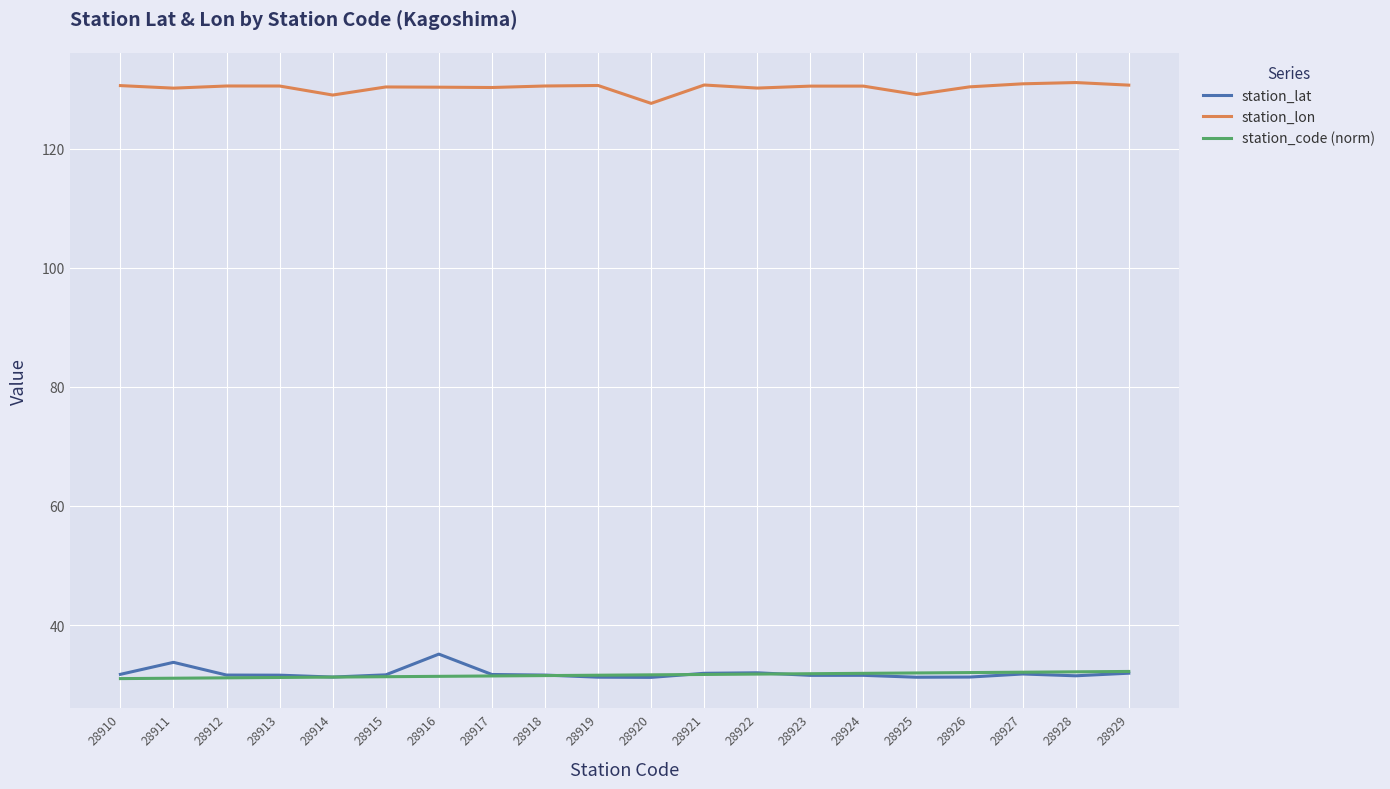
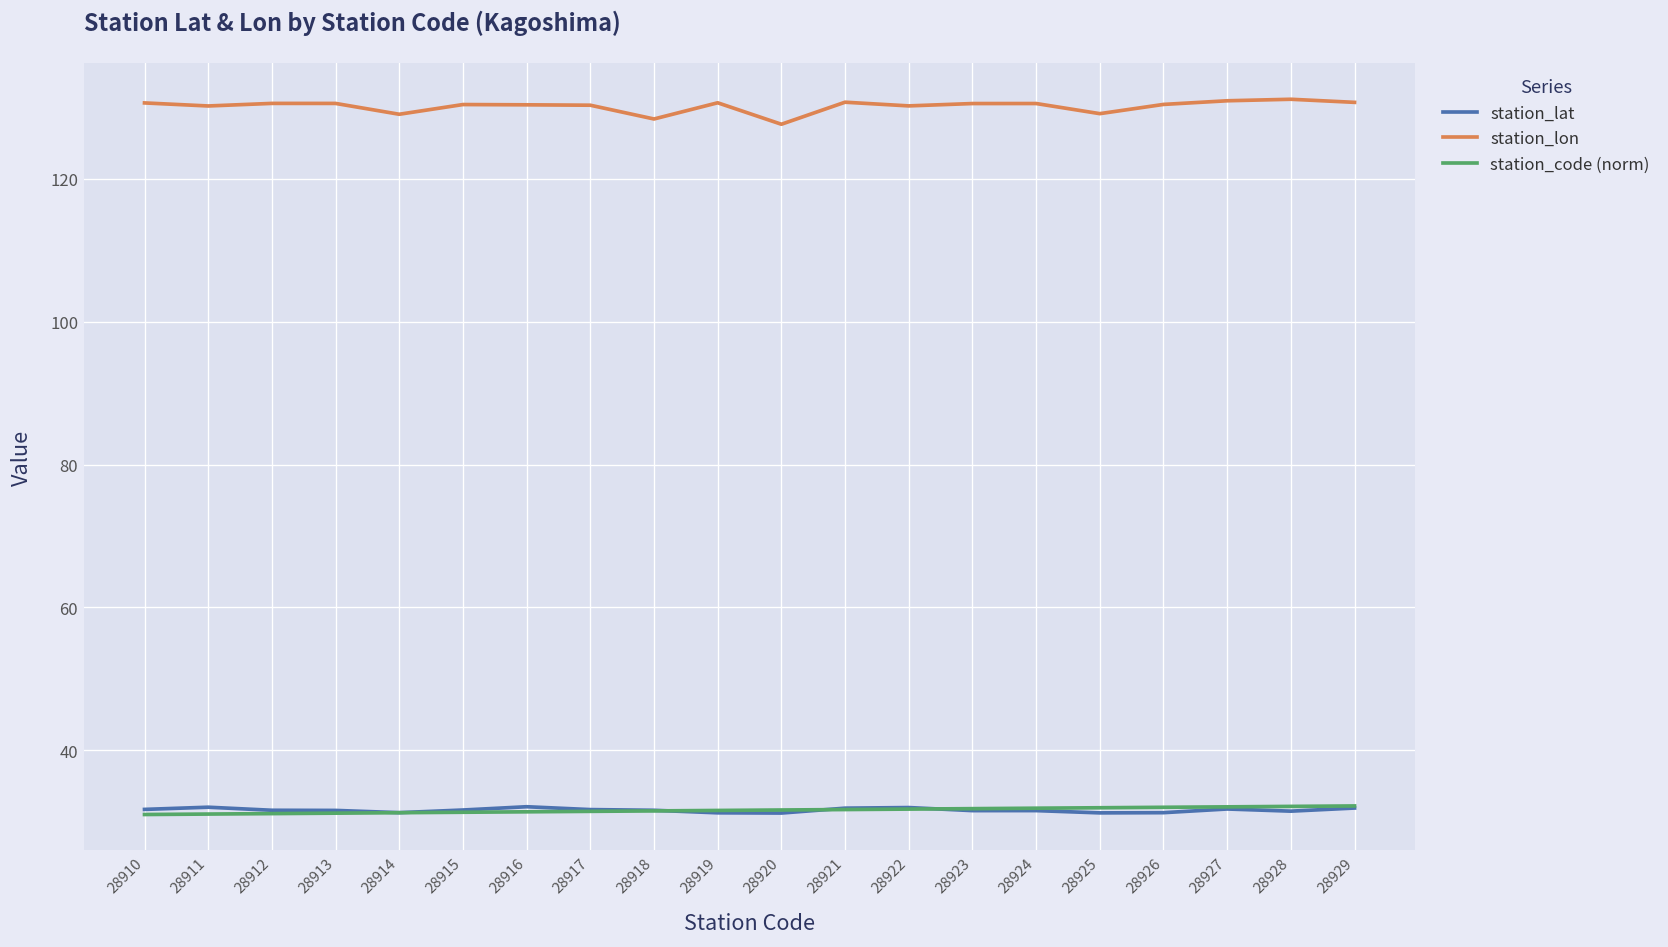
  {
    "station_lat": {
      "28910": 32,
-     "28911": 34,
+     "28911": 32,
      "28912": 32,
-     "28916": 35,
+     "28916": 32,
      "28920": 31,
      "28925": 31,
      "28926": 31,
      "28928": 31
    },
    "station_lon": {
      "28910": 131,
      "28911": 130,
      "28912": 131,
      "28913": 131,
      "28914": 129,
      "28915": 130,
      "28916": 130,
      "28917": 130,
-     "28918": 131,
+     "28918": 128,
      "28919": 131,
      "28920": 128,
      "28921": 131,
      "28922": 130,
      "28923": 131,
      "28924": 131,
      "28925": 129,
      "28926": 130,
      "28927": 131,
      "28928": 131,
      "28929": 131
    },
    "station_code (norm)": {
      "28910": 31,
      "28911": 31,
      "28912": 31,
      "28916": 31,
      "28920": 32,
      "28925": 32,
      "28926": 32,
      "28928": 32
    }
  }
